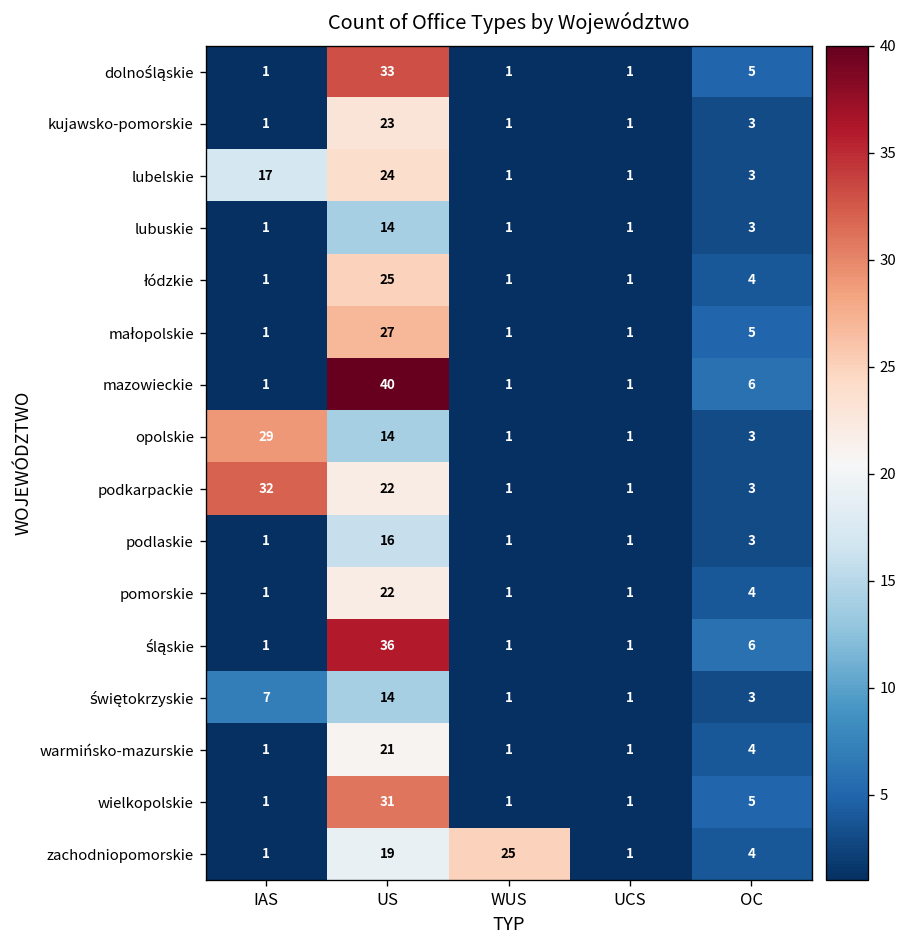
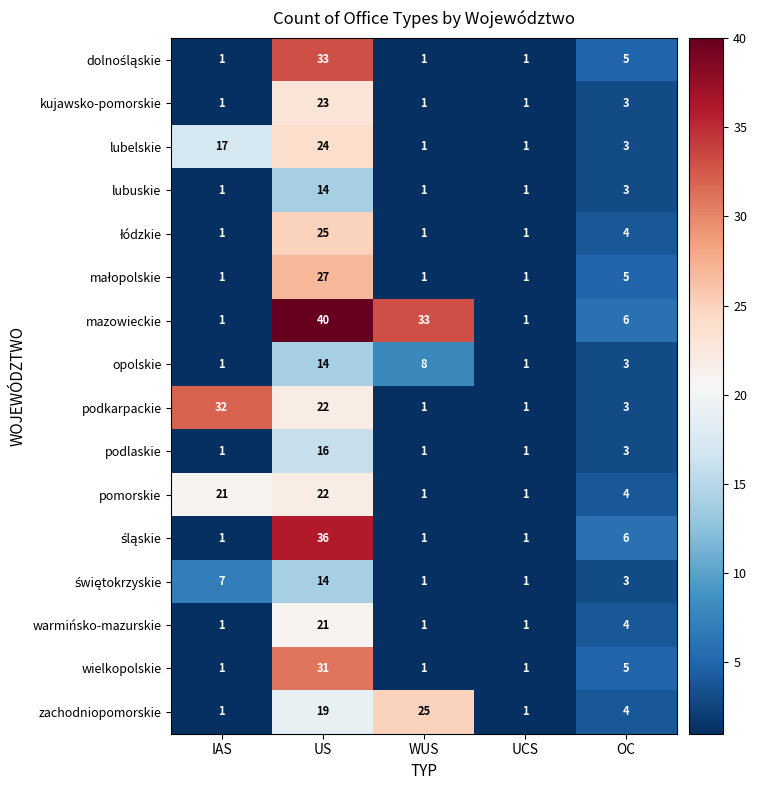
  {
    "dolnośląskie": {
      "IAS": 1,
      "US": 33,
      "WUS": 1,
      "UCS": 1,
      "OC": 5
    },
    "kujawsko-pomorskie": {
      "IAS": 1,
      "US": 23,
      "WUS": 1,
      "UCS": 1,
      "OC": 3
    },
    "lubelskie": {
      "IAS": 17,
      "US": 24,
      "WUS": 1,
      "UCS": 1,
      "OC": 3
    },
    "lubuskie": {
      "IAS": 1,
      "US": 14,
      "WUS": 1,
      "UCS": 1,
      "OC": 3
    },
    "łódzkie": {
      "IAS": 1,
      "US": 25,
      "WUS": 1,
      "UCS": 1,
      "OC": 4
    },
    "małopolskie": {
      "IAS": 1,
      "US": 27,
      "WUS": 1,
      "UCS": 1,
      "OC": 5
    },
    "mazowieckie": {
      "IAS": 1,
      "US": 40,
-     "WUS": 1,
+     "WUS": 33,
      "UCS": 1,
      "OC": 6
    },
    "opolskie": {
-     "IAS": 29,
+     "IAS": 1,
      "US": 14,
-     "WUS": 1,
+     "WUS": 8,
      "UCS": 1,
      "OC": 3
    },
    "podkarpackie": {
      "IAS": 32,
      "US": 22,
      "WUS": 1,
      "UCS": 1,
      "OC": 3
    },
    "podlaskie": {
      "IAS": 1,
      "US": 16,
      "WUS": 1,
      "UCS": 1,
      "OC": 3
    },
    "pomorskie": {
-     "IAS": 1,
+     "IAS": 21,
      "US": 22,
      "WUS": 1,
      "UCS": 1,
      "OC": 4
    },
    "śląskie": {
      "IAS": 1,
      "US": 36,
      "WUS": 1,
      "UCS": 1,
      "OC": 6
    },
    "świętokrzyskie": {
      "IAS": 7,
      "US": 14,
      "WUS": 1,
      "UCS": 1,
      "OC": 3
    },
    "warmińsko-mazurskie": {
      "IAS": 1,
      "US": 21,
      "WUS": 1,
      "UCS": 1,
      "OC": 4
    },
    "wielkopolskie": {
      "IAS": 1,
      "US": 31,
      "WUS": 1,
      "UCS": 1,
      "OC": 5
    },
    "zachodniopomorskie": {
      "IAS": 1,
      "US": 19,
      "WUS": 25,
      "UCS": 1,
      "OC": 4
    }
  }
